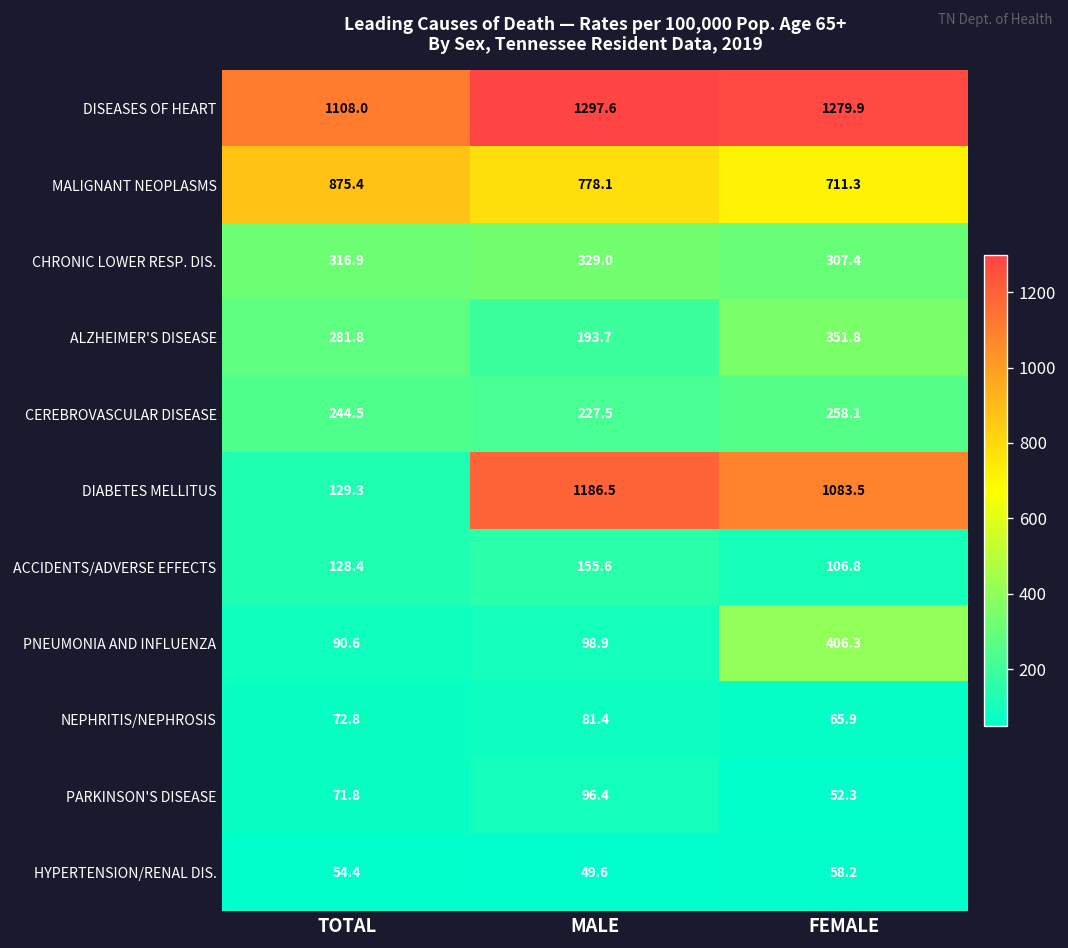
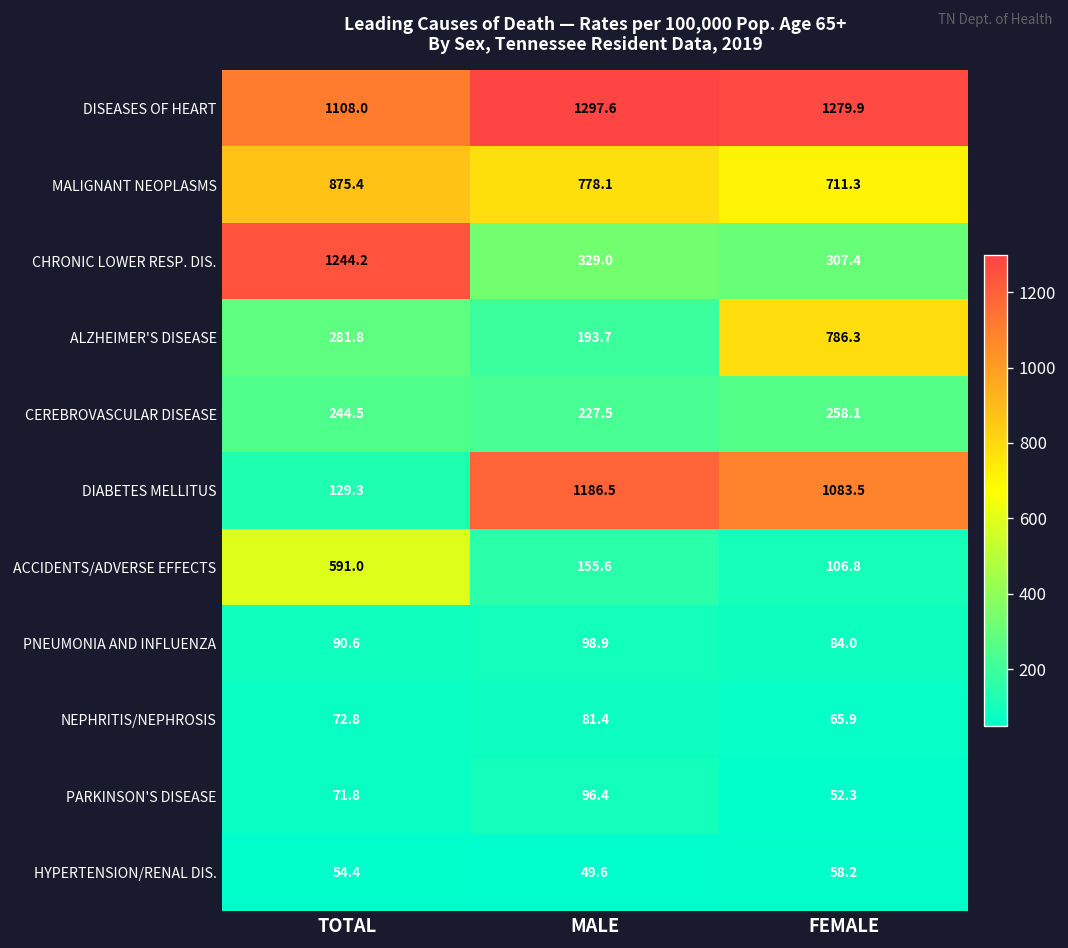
  {
    "DISEASES OF HEART": {
      "TOTAL": 1108.0,
      "MALE": 1297.6,
      "FEMALE": 1279.9
    },
    "MALIGNANT NEOPLASMS": {
      "TOTAL": 875.4,
      "MALE": 778.1,
      "FEMALE": 711.3
    },
    "CHRONIC LOWER RESP. DIS.": {
-     "TOTAL": 316.9,
+     "TOTAL": 1244.2,
      "MALE": 329.0,
      "FEMALE": 307.4
    },
    "ALZHEIMER'S DISEASE": {
      "TOTAL": 281.8,
      "MALE": 193.7,
-     "FEMALE": 351.8
+     "FEMALE": 786.3
    },
    "CEREBROVASCULAR DISEASE": {
      "TOTAL": 244.5,
      "MALE": 227.5,
      "FEMALE": 258.1
    },
    "DIABETES MELLITUS": {
      "TOTAL": 129.3,
      "MALE": 1186.5,
      "FEMALE": 1083.5
    },
    "ACCIDENTS/ADVERSE EFFECTS": {
-     "TOTAL": 128.4,
+     "TOTAL": 591.0,
      "MALE": 155.6,
      "FEMALE": 106.8
    },
    "PNEUMONIA AND INFLUENZA": {
      "TOTAL": 90.6,
      "MALE": 98.9,
-     "FEMALE": 406.3
+     "FEMALE": 84.0
    },
    "NEPHRITIS/NEPHROSIS": {
      "TOTAL": 72.8,
      "MALE": 81.4,
      "FEMALE": 65.9
    },
    "PARKINSON'S DISEASE": {
      "TOTAL": 71.8,
      "MALE": 96.4,
      "FEMALE": 52.3
    },
    "HYPERTENSION/RENAL DIS.": {
      "TOTAL": 54.4,
      "MALE": 49.6,
      "FEMALE": 58.2
    }
  }
